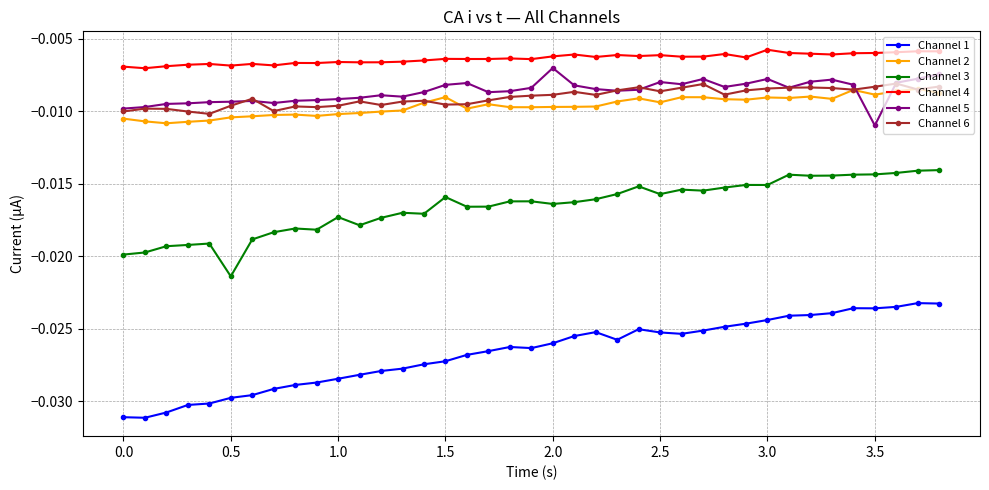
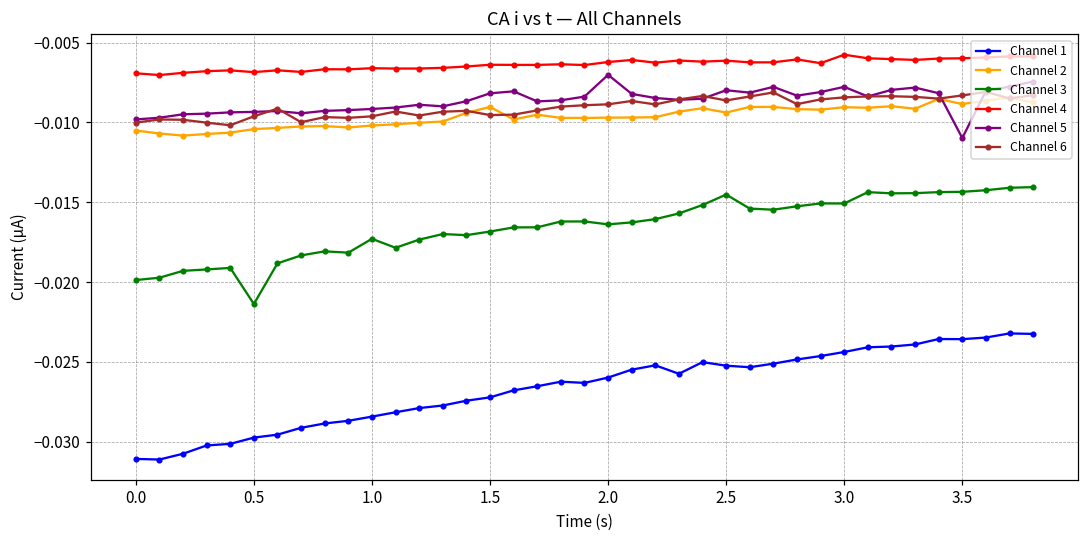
  {
    "Channel 1": {
      "0.0": -0.0311,
      "0.5": -0.0297,
      "1.0": -0.0284,
      "1.5": -0.0272,
      "2.0": -0.0260,
      "2.5": -0.0252,
      "3.0": -0.0244,
      "3.5": -0.0236
    },
    "Channel 2": {
      "0.0": -0.0105,
      "0.5": -0.0104,
      "1.0": -0.0102,
      "1.5": -0.0090,
      "2.0": -0.0097,
      "2.5": -0.0094,
      "3.0": -0.0090,
      "3.5": -0.0088
    },
    "Channel 3": {
      "0.0": -0.0199,
      "0.5": -0.0214,
      "1.0": -0.0173,
-     "1.5": -0.0159,
+     "1.5": -0.0168,
      "2.0": -0.0164,
-     "2.5": -0.0157,
+     "2.5": -0.0145,
      "3.0": -0.0151,
      "3.5": -0.0143
    },
    "Channel 4": {
      "0.0": -0.0069,
      "0.5": -0.0068,
      "1.0": -0.0066,
      "1.5": -0.0064,
      "2.0": -0.0062,
      "2.5": -0.0061,
      "3.0": -0.0058,
      "3.5": -0.0060
    },
    "Channel 5": {
      "0.0": -0.0098,
      "0.5": -0.0093,
      "1.0": -0.0092,
      "1.5": -0.0082,
      "2.0": -0.0070,
      "2.5": -0.0080,
      "3.0": -0.0078,
      "3.5": -0.0110
    },
    "Channel 6": {
      "0.0": -0.0100,
      "0.5": -0.0096,
      "1.0": -0.0096,
      "1.5": -0.0095,
      "2.0": -0.0089,
      "2.5": -0.0086,
      "3.0": -0.0084,
      "3.5": -0.0083
    }
  }
